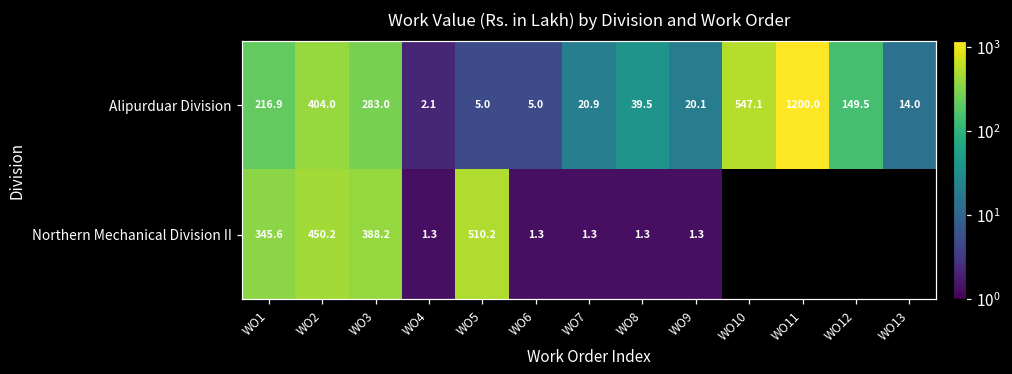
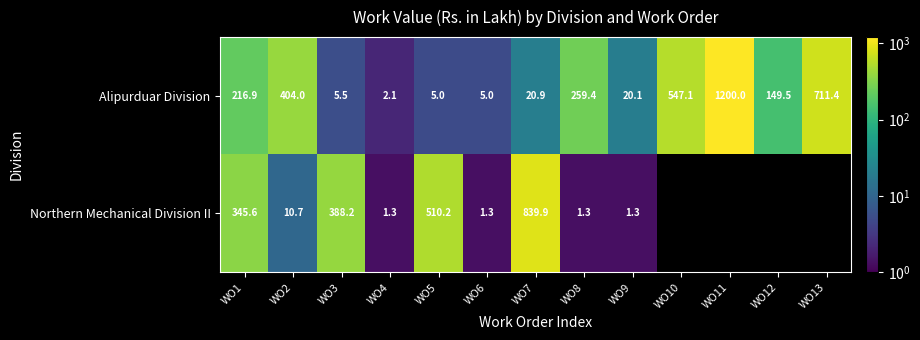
  {
    "Alipurduar Division": {
      "WO1": 216.9,
      "WO2": 404.0,
-     "WO3": 283.0,
+     "WO3": 5.5,
      "WO4": 2.1,
      "WO5": 5.0,
      "WO6": 5.0,
      "WO7": 20.9,
-     "WO8": 39.5,
+     "WO8": 259.4,
      "WO9": 20.1,
      "WO10": 547.1,
      "WO11": 1200.0,
      "WO12": 149.5,
-     "WO13": 14.0
+     "WO13": 711.4
    },
    "Northern Mechanical Division II": {
      "WO1": 345.6,
-     "WO2": 450.2,
+     "WO2": 10.7,
      "WO3": 388.2,
      "WO4": 1.3,
      "WO5": 510.2,
      "WO6": 1.3,
-     "WO7": 1.3,
+     "WO7": 839.9,
      "WO8": 1.3,
      "WO9": 1.3
    }
  }
